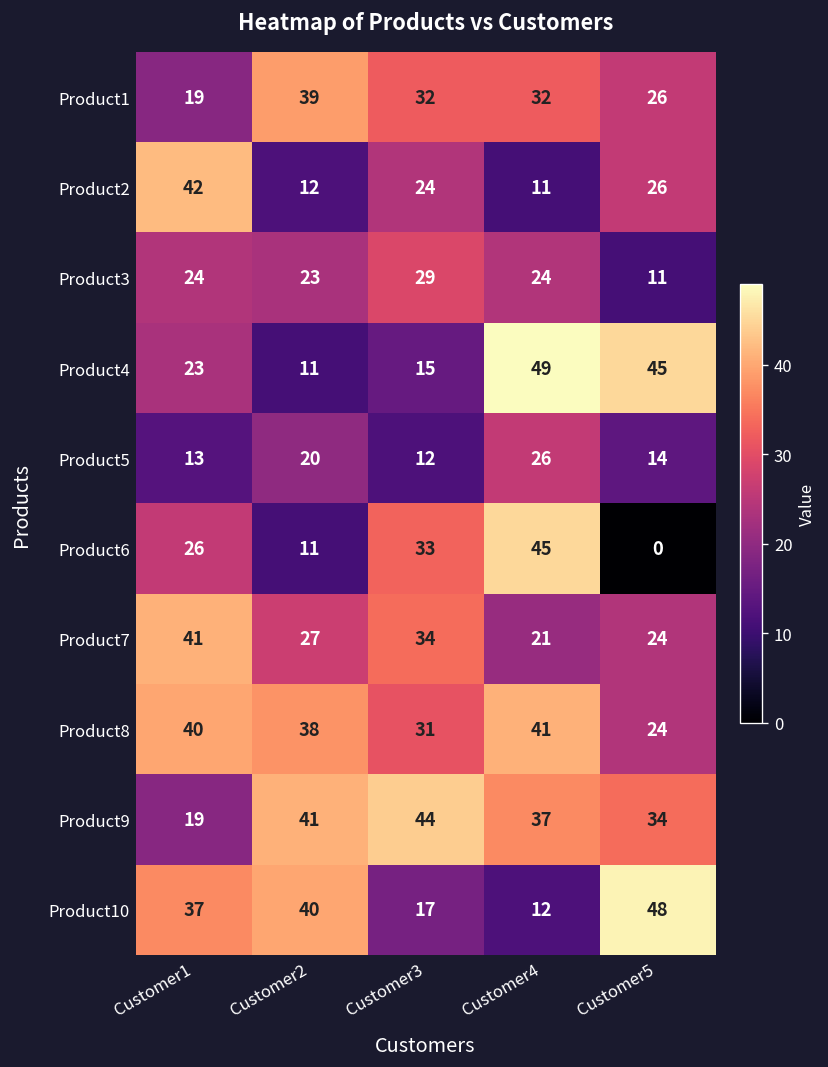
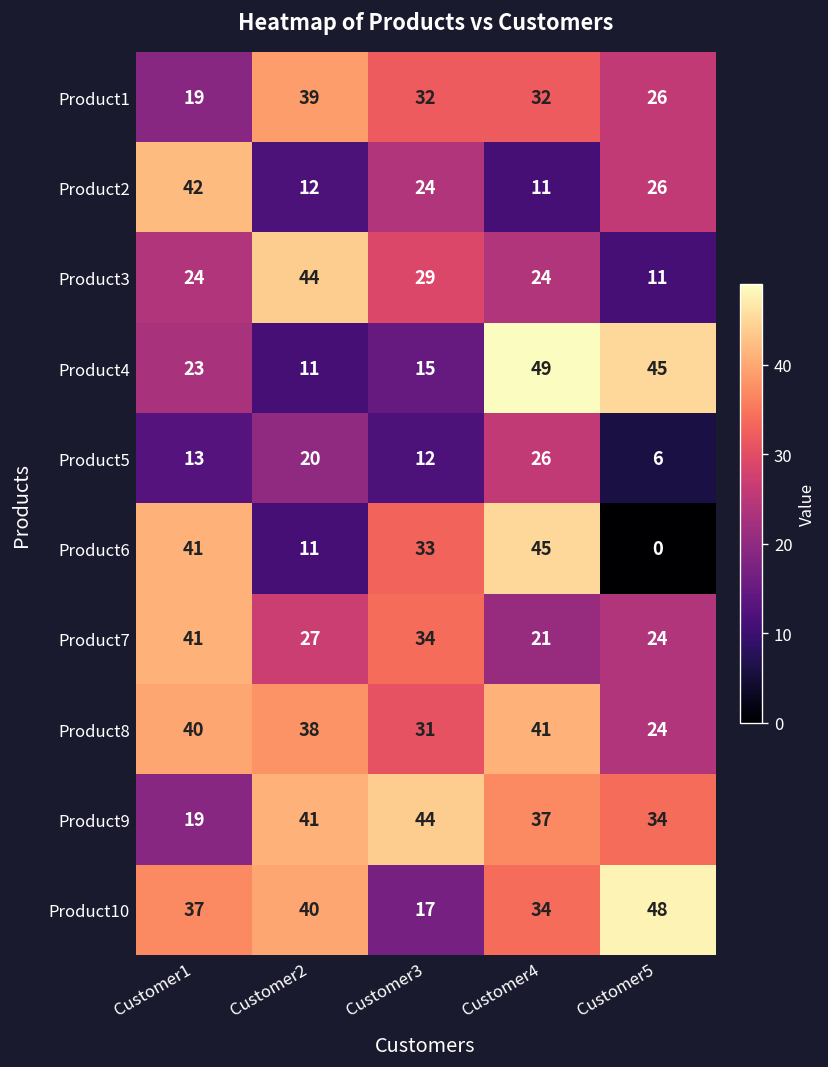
  {
    "Product1": {
      "Customer1": 19,
      "Customer2": 39,
      "Customer3": 32,
      "Customer4": 32,
      "Customer5": 26
    },
    "Product2": {
      "Customer1": 42,
      "Customer2": 12,
      "Customer3": 24,
      "Customer4": 11,
      "Customer5": 26
    },
    "Product3": {
      "Customer1": 24,
-     "Customer2": 23,
+     "Customer2": 44,
      "Customer3": 29,
      "Customer4": 24,
      "Customer5": 11
    },
    "Product4": {
      "Customer1": 23,
      "Customer2": 11,
      "Customer3": 15,
      "Customer4": 49,
      "Customer5": 45
    },
    "Product5": {
      "Customer1": 13,
      "Customer2": 20,
      "Customer3": 12,
      "Customer4": 26,
-     "Customer5": 14
+     "Customer5": 6
    },
    "Product6": {
-     "Customer1": 26,
+     "Customer1": 41,
      "Customer2": 11,
      "Customer3": 33,
      "Customer4": 45,
      "Customer5": 0
    },
    "Product7": {
      "Customer1": 41,
      "Customer2": 27,
      "Customer3": 34,
      "Customer4": 21,
      "Customer5": 24
    },
    "Product8": {
      "Customer1": 40,
      "Customer2": 38,
      "Customer3": 31,
      "Customer4": 41,
      "Customer5": 24
    },
    "Product9": {
      "Customer1": 19,
      "Customer2": 41,
      "Customer3": 44,
      "Customer4": 37,
      "Customer5": 34
    },
    "Product10": {
      "Customer1": 37,
      "Customer2": 40,
      "Customer3": 17,
-     "Customer4": 12,
+     "Customer4": 34,
      "Customer5": 48
    }
  }
